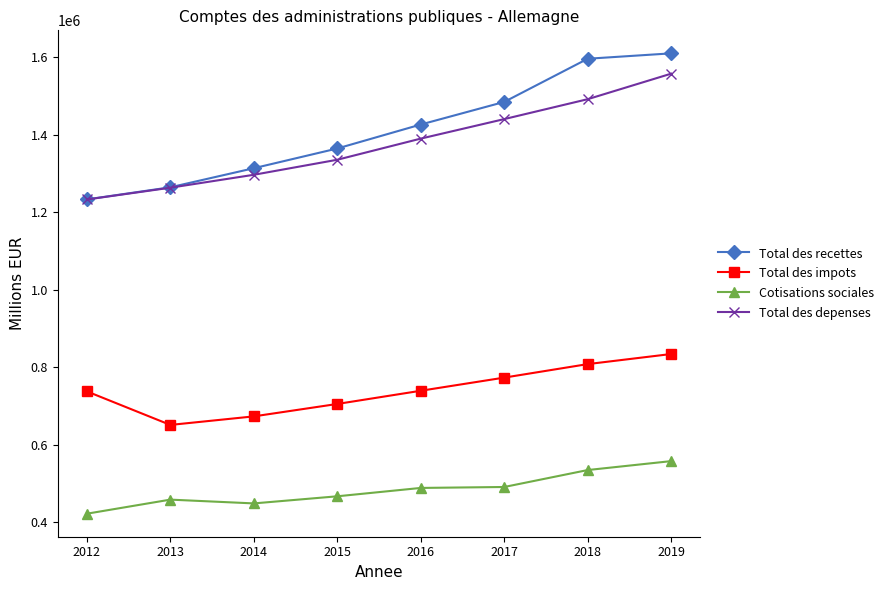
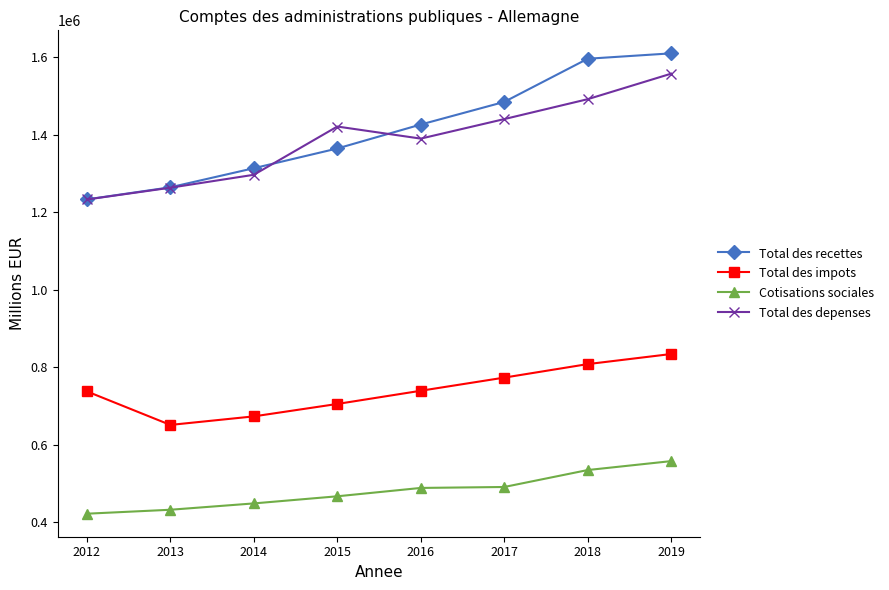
  {
    "Total des recettes": {
      "2014": 1310000,
      "2015": 1360000,
      "2016": 1430000,
      "2017": 1490000,
      "2018": 1600000,
      "2019": 1610000
    },
    "Total des impots": {
      "2012": 740000,
      "2013": 650000,
      "2014": 670000,
      "2015": 710000,
      "2016": 740000,
      "2017": 770000,
      "2018": 810000,
      "2019": 830000
    },
    "Cotisations sociales": {
      "2012": 420000,
-     "2013": 460000,
+     "2013": 430000,
      "2014": 450000,
      "2015": 470000,
      "2016": 490000,
      "2017": 490000,
      "2018": 530000,
      "2019": 560000
    },
    "Total des depenses": {
      "2014": 1300000,
-     "2015": 1340000,
+     "2015": 1420000,
      "2016": 1390000,
      "2017": 1440000,
      "2018": 1490000,
      "2019": 1560000
    }
  }
